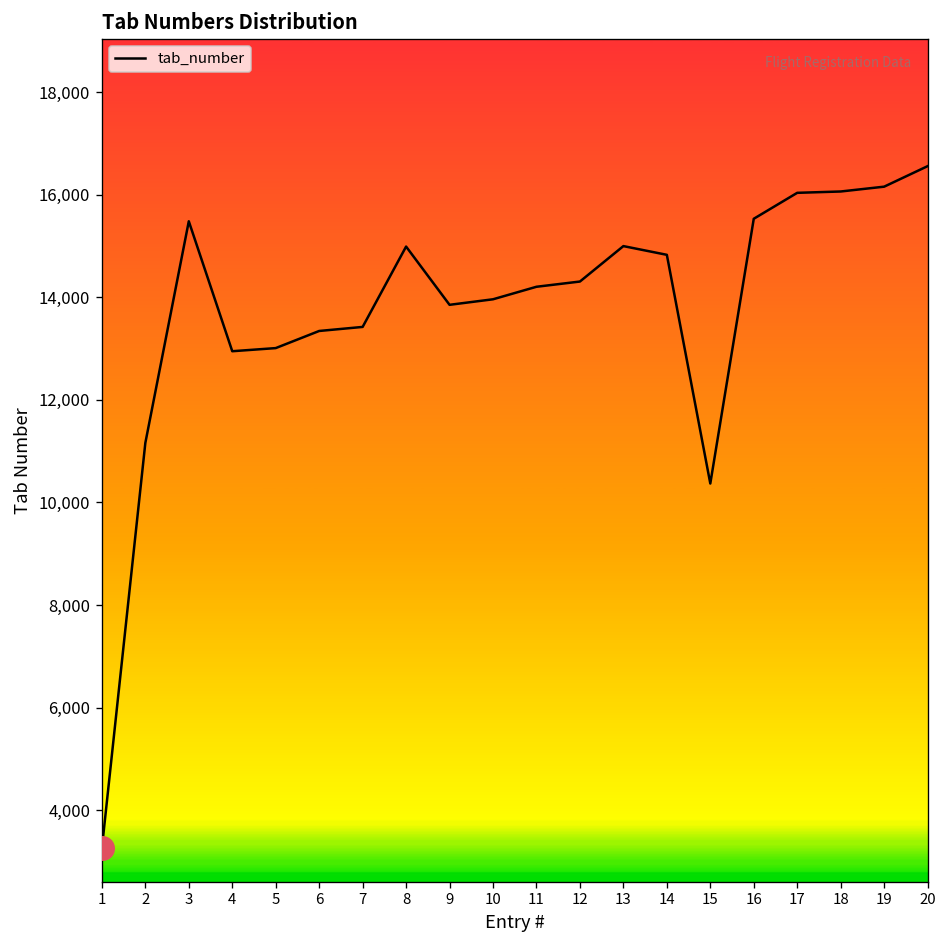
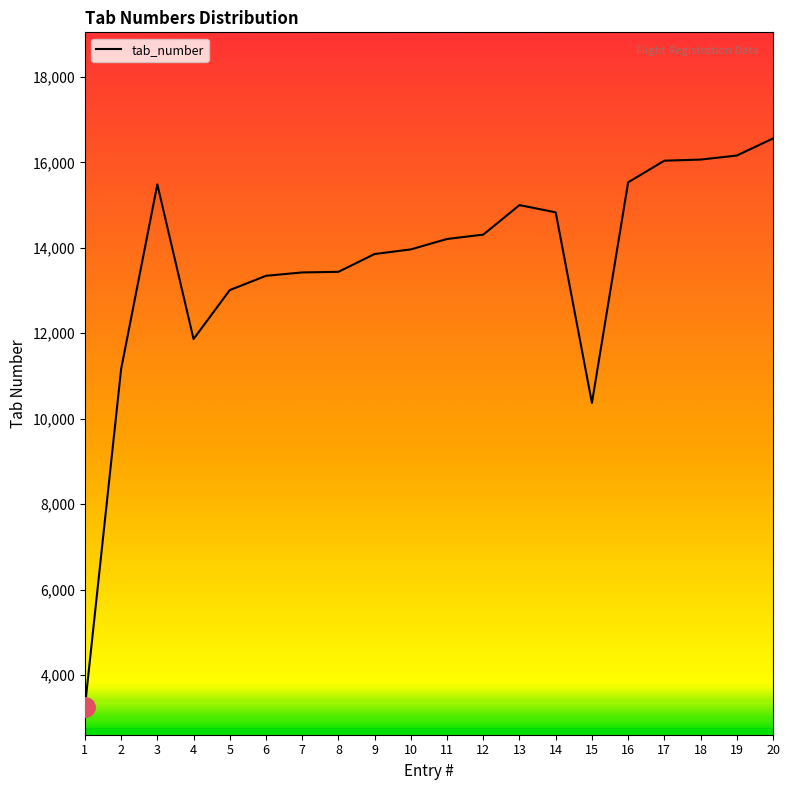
  {
    "tab_number": {
      "2": "11,200",
      "3": "15,500",
-     "4": "12,900",
+     "4": "11,900",
      "5": "13,000",
      "6": "13,300",
      "7": "13,400",
-     "8": "15,000",
+     "8": "13,400",
      "9": "13,900",
      "10": "14,000",
      "11": "14,200",
      "12": "14,300",
      "13": "15,000",
      "14": "14,800",
      "15": "10,400",
      "16": "15,500",
      "17": "16,000",
      "18": "16,100",
      "19": "16,200",
      "20": "16,600"
    }
  }
